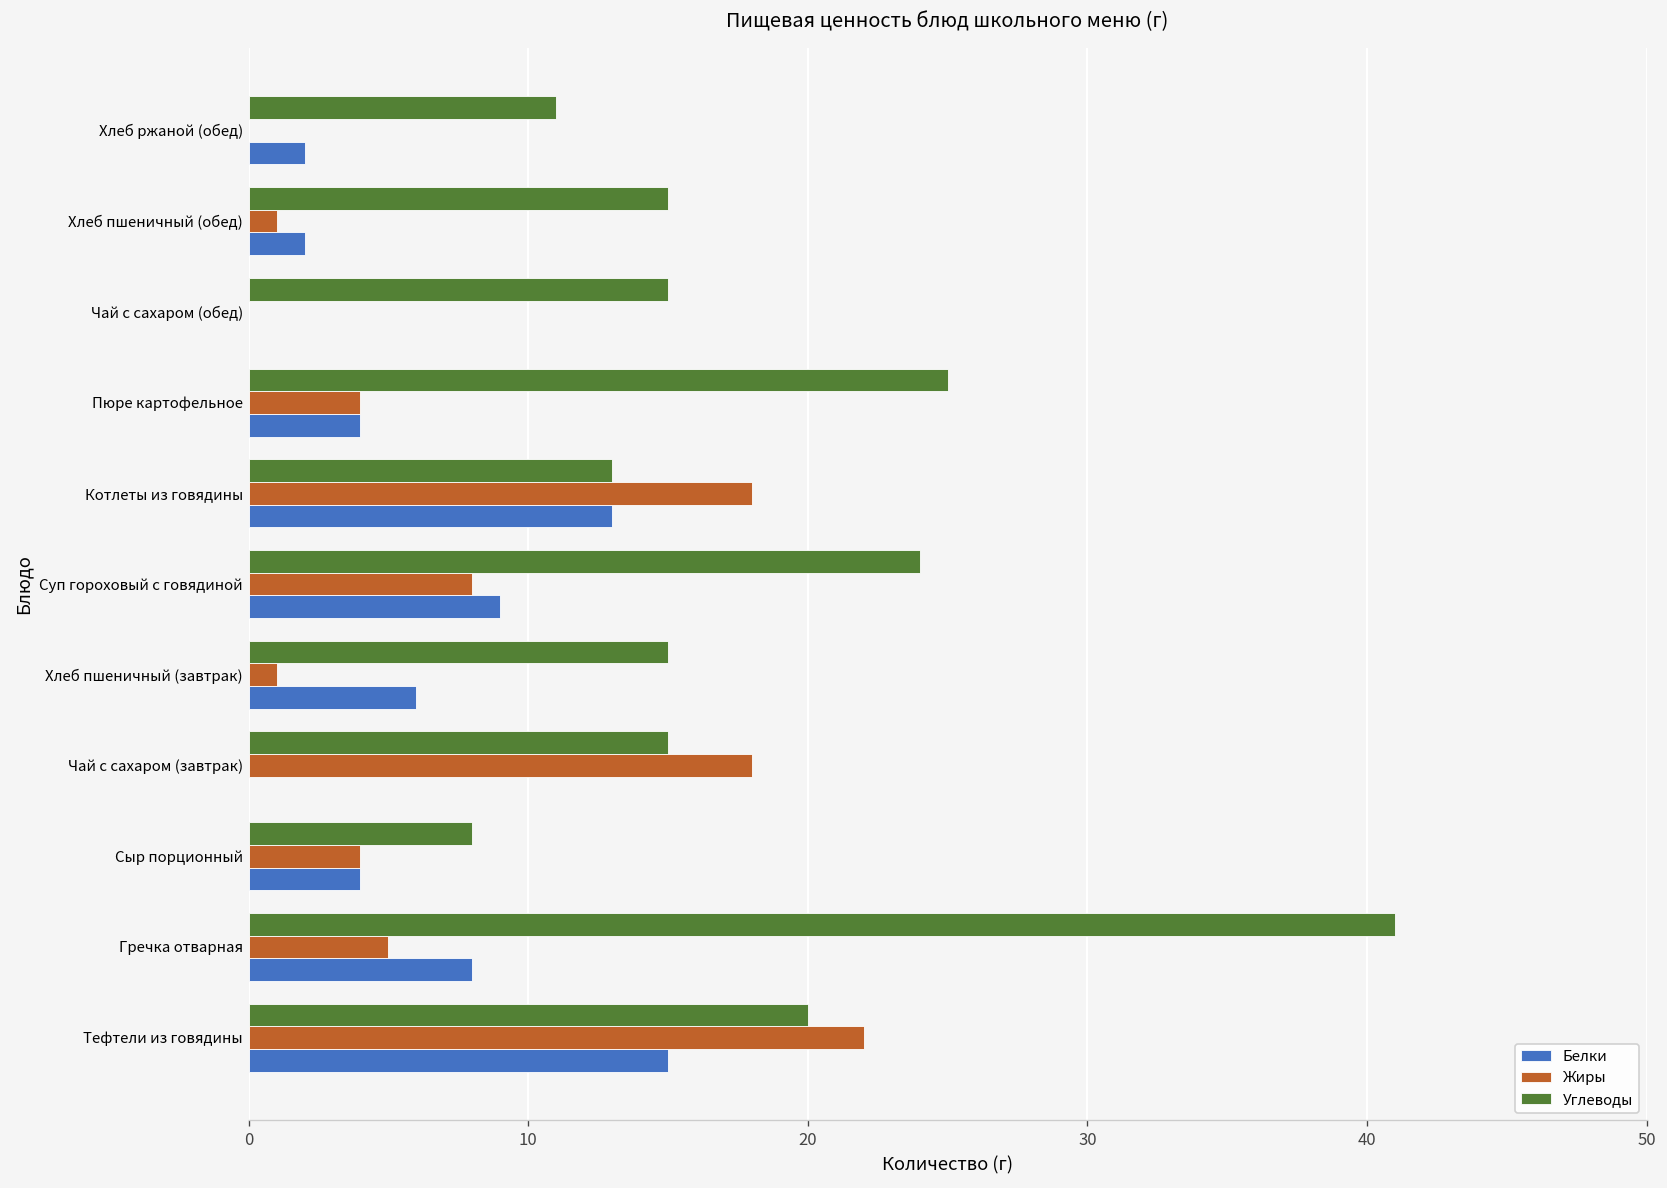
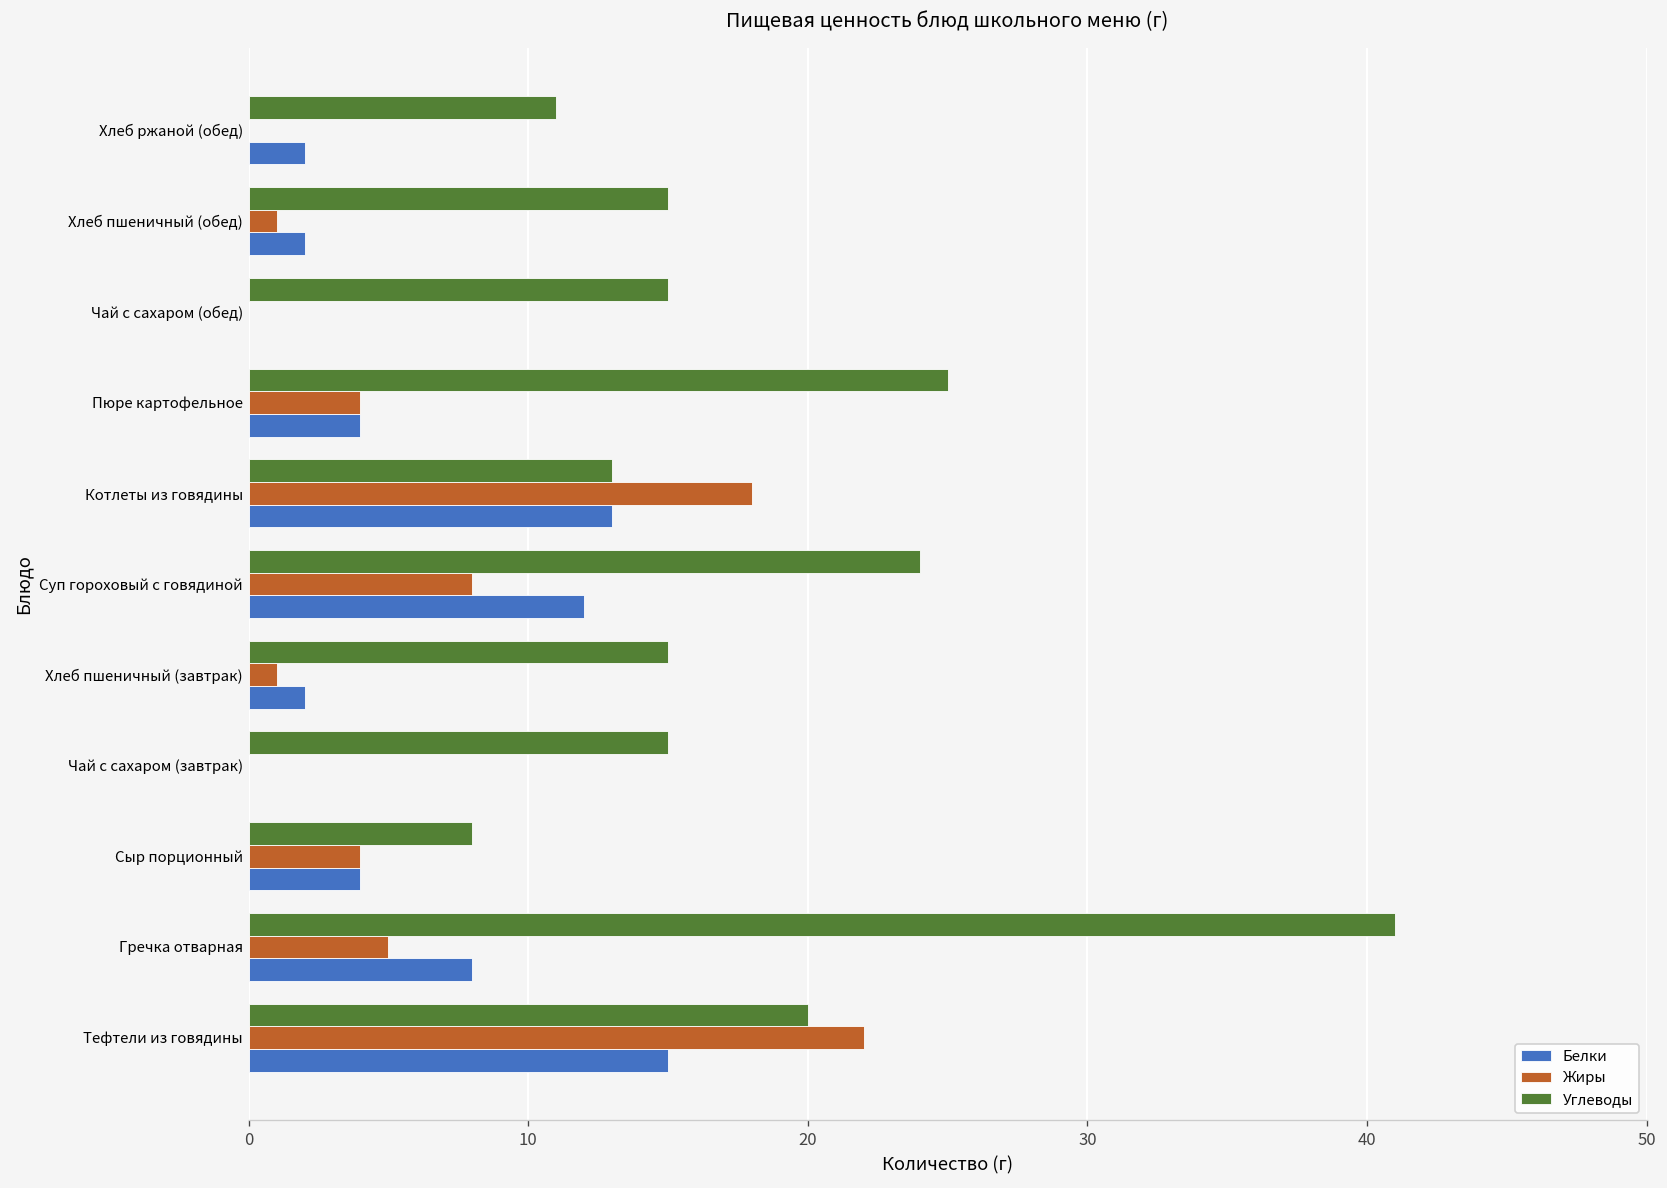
  {
    "Белки": {
      "Хлеб ржаной (обед)": 2,
      "Хлеб пшеничный (обед)": 2,
      "Чай с сахаром (обед)": 0,
      "Пюре картофельное": 4,
      "Котлеты из говядины": 13,
-     "Суп гороховый с говядиной": 9,
-     "Хлеб пшеничный (завтрак)": 6,
+     "Суп гороховый с говядиной": 12,
+     "Хлеб пшеничный (завтрак)": 2,
      "Чай с сахаром (завтрак)": 0,
      "Сыр порционный": 4,
      "Гречка отварная": 8,
      "Тефтели из говядины": 15
    },
    "Жиры": {
      "Хлеб ржаной (обед)": 0,
      "Хлеб пшеничный (обед)": 1,
      "Чай с сахаром (обед)": 0,
      "Пюре картофельное": 4,
      "Котлеты из говядины": 18,
      "Суп гороховый с говядиной": 8,
      "Хлеб пшеничный (завтрак)": 1,
-     "Чай с сахаром (завтрак)": 18,
+     "Чай с сахаром (завтрак)": 0,
      "Сыр порционный": 4,
      "Гречка отварная": 5,
      "Тефтели из говядины": 22
    },
    "Углеводы": {
      "Хлеб ржаной (обед)": 11,
      "Хлеб пшеничный (обед)": 15,
      "Чай с сахаром (обед)": 15,
      "Пюре картофельное": 25,
      "Котлеты из говядины": 13,
      "Суп гороховый с говядиной": 24,
      "Хлеб пшеничный (завтрак)": 15,
      "Чай с сахаром (завтрак)": 15,
      "Сыр порционный": 8,
      "Гречка отварная": 41,
      "Тефтели из говядины": 20
    }
  }
